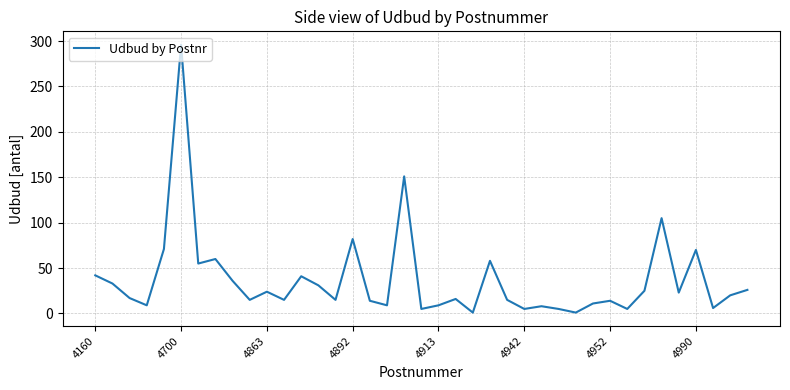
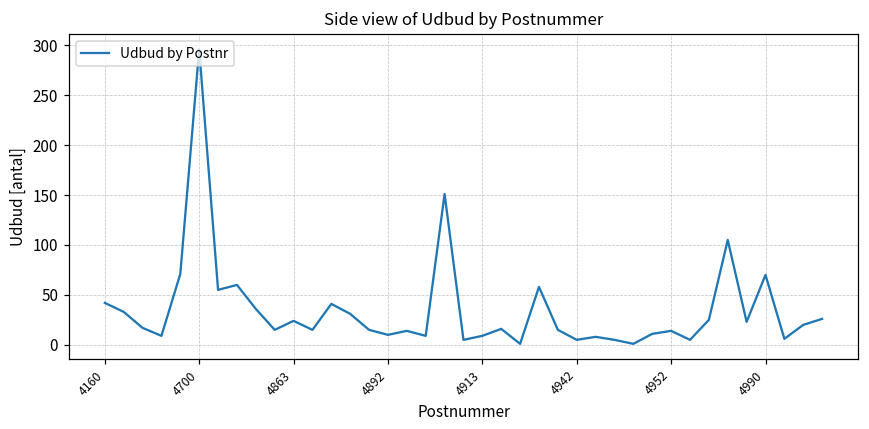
  {
    "4160": 40,
    "4863": 20,
-   "4892": 80,
+   "4892": 10,
    "4913": 10,
    "4942": 10,
    "4952": 10,
    "4990": 70
  }
